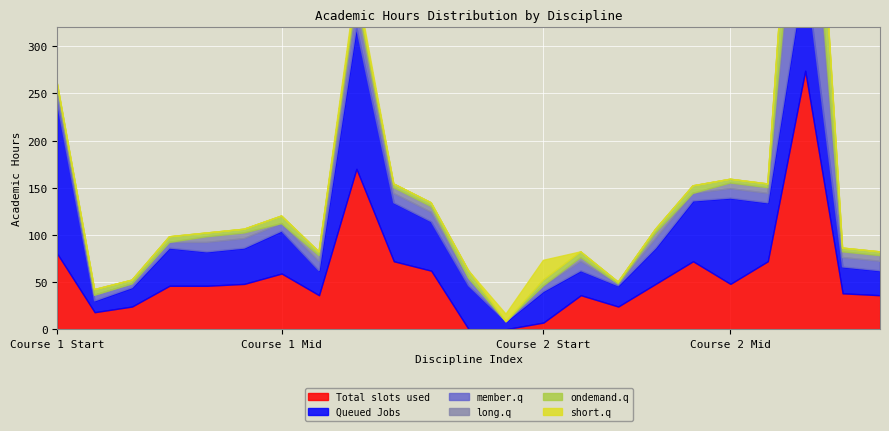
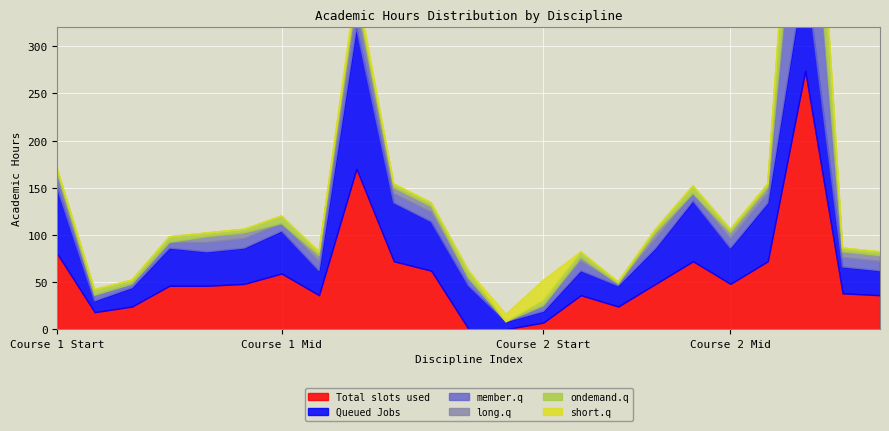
  {
    "Total slots used": {
      "Course 1 Start": 80,
      "Course 1 Mid": 60,
      "Course 2 Start": 10,
      "Course 2 Mid": 50
    },
    "Queued Jobs": {
-     "Course 1 Start": 160,
+     "Course 1 Start": 70,
      "Course 1 Mid": 50,
-     "Course 2 Start": 30,
-     "Course 2 Mid": 90
+     "Course 2 Start": 10,
+     "Course 2 Mid": 40
    },
    "ondemand.q": {
      "Course 2 Start": 10
    },
    "short.q": {
      "Course 2 Start": 20
    }
  }
